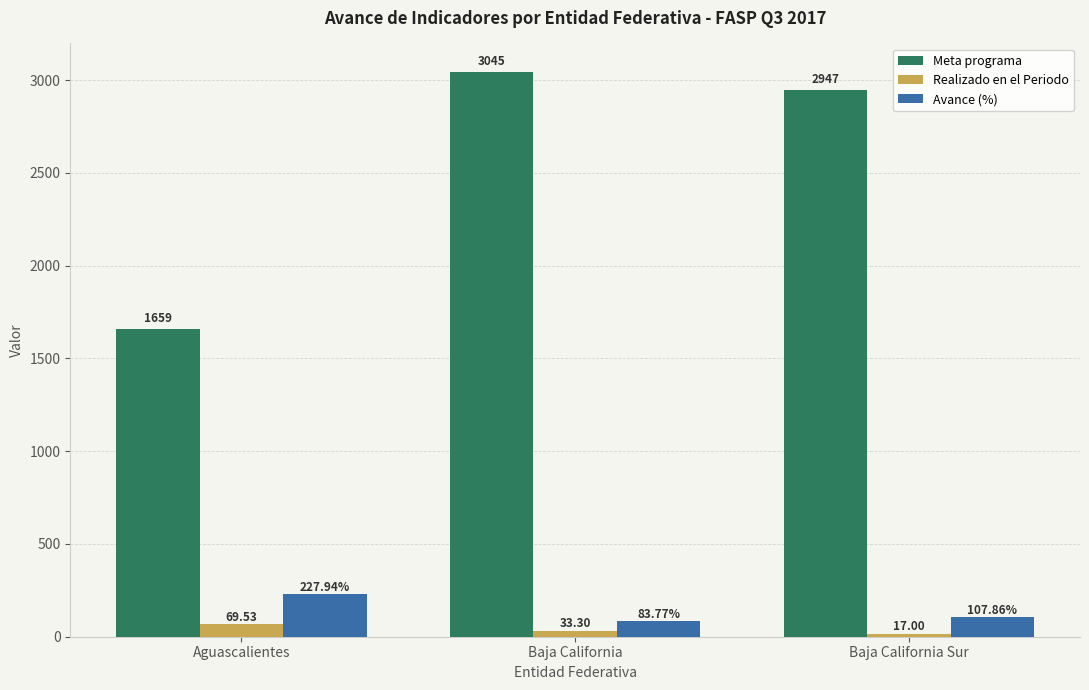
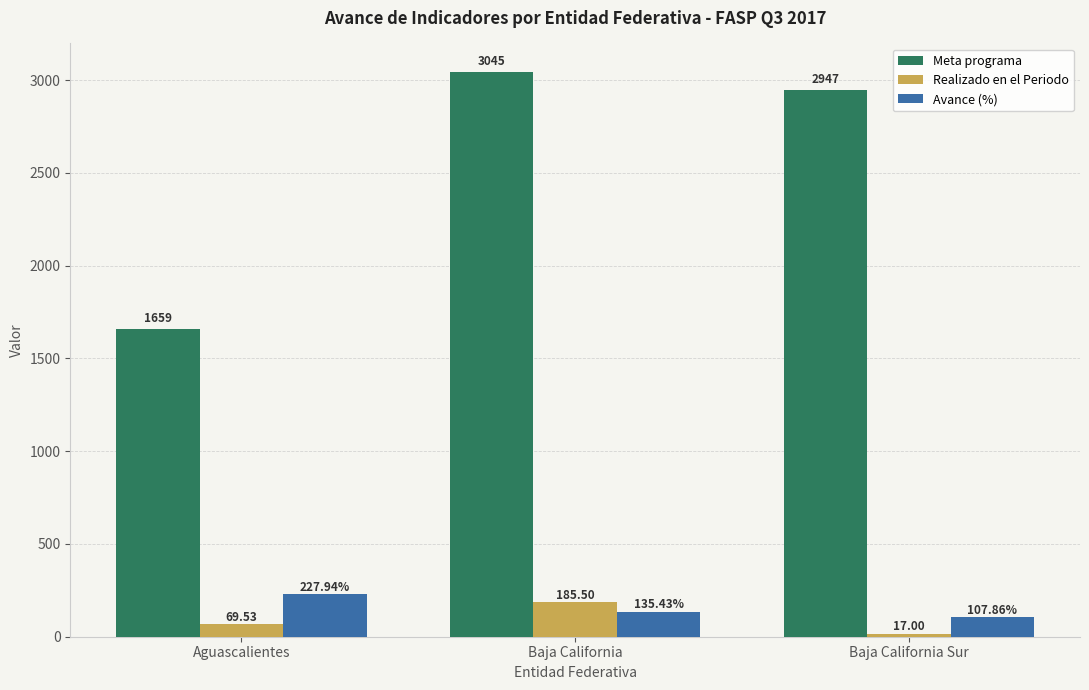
  {
    "Meta programa": {
      "Aguascalientes": "1659",
      "Baja California": "3045",
      "Baja California Sur": "2947"
    },
    "Realizado en el Periodo": {
      "Aguascalientes": "69.53",
-     "Baja California": "33.30",
+     "Baja California": "185.50",
      "Baja California Sur": "17.00"
    },
    "Avance (%)": {
      "Aguascalientes": "227.94%",
-     "Baja California": "83.77%",
+     "Baja California": "135.43%",
      "Baja California Sur": "107.86%"
    }
  }
